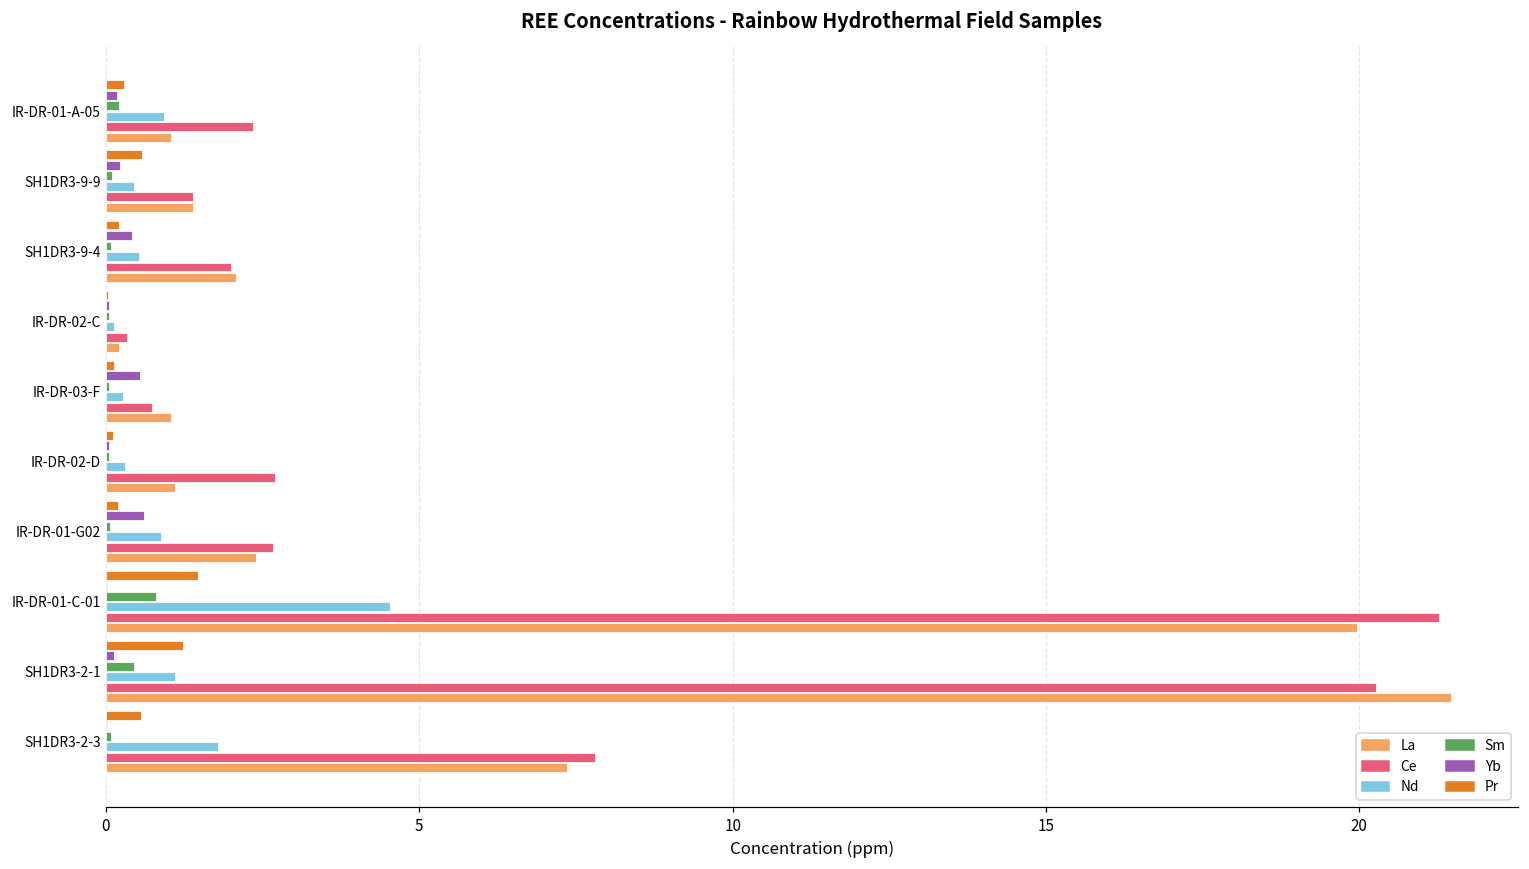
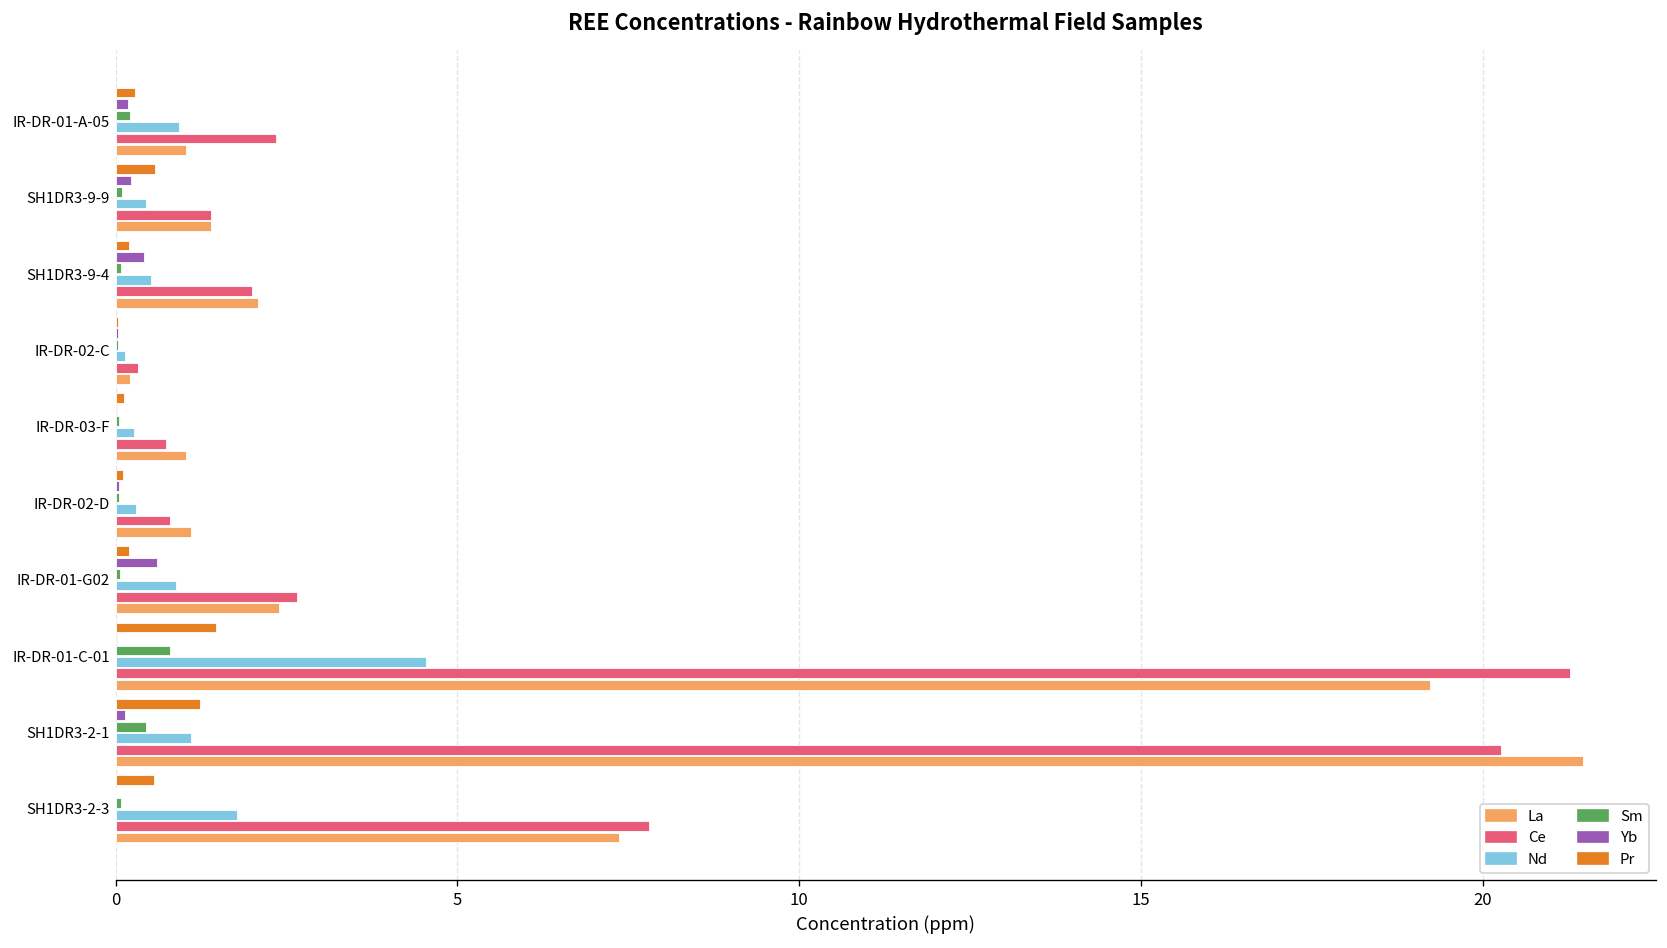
  {
    "La": {
      "IR-DR-01-A-05": 1.0,
      "SH1DR3-9-9": 1.4,
      "SH1DR3-9-4": 2.1,
      "IR-DR-02-C": 0.2,
      "IR-DR-03-F": 1.0,
      "IR-DR-02-D": 1.1,
      "IR-DR-01-G02": 2.4,
-     "IR-DR-01-C-01": 20.0,
+     "IR-DR-01-C-01": 19.2,
      "SH1DR3-2-1": 21.5,
      "SH1DR3-2-3": 7.4
    },
    "Ce": {
      "IR-DR-01-A-05": 2.4,
      "SH1DR3-9-9": 1.4,
      "SH1DR3-9-4": 2.0,
      "IR-DR-02-C": 0.3,
      "IR-DR-03-F": 0.7,
-     "IR-DR-02-D": 2.7,
+     "IR-DR-02-D": 0.8,
      "IR-DR-01-G02": 2.7,
      "IR-DR-01-C-01": 21.3,
      "SH1DR3-2-1": 20.3,
      "SH1DR3-2-3": 7.8
    },
    "Nd": {
      "IR-DR-01-A-05": 0.9,
      "SH1DR3-9-9": 0.4,
      "SH1DR3-9-4": 0.5,
      "IR-DR-02-C": 0.1,
      "IR-DR-03-F": 0.3,
      "IR-DR-02-D": 0.3,
      "IR-DR-01-G02": 0.9,
      "IR-DR-01-C-01": 4.5,
      "SH1DR3-2-1": 1.1,
      "SH1DR3-2-3": 1.8
    },
    "Sm": {
      "IR-DR-01-A-05": 0.2,
      "SH1DR3-9-9": 0.1,
      "SH1DR3-9-4": 0.1,
      "IR-DR-03-F": 0.1,
      "IR-DR-02-D": 0.1,
      "IR-DR-01-G02": 0.1,
      "IR-DR-01-C-01": 0.8,
      "SH1DR3-2-1": 0.4,
      "SH1DR3-2-3": 0.1
    },
    "Yb": {
      "IR-DR-01-A-05": 0.2,
      "SH1DR3-9-9": 0.2,
      "SH1DR3-9-4": 0.4,
-     "IR-DR-03-F": 0.5,
+     "IR-DR-03-F": 0.0,
      "IR-DR-02-D": 0.1,
      "IR-DR-01-G02": 0.6,
      "SH1DR3-2-1": 0.1
    },
    "Pr": {
      "IR-DR-01-A-05": 0.3,
      "SH1DR3-9-9": 0.6,
      "SH1DR3-9-4": 0.2,
      "IR-DR-03-F": 0.1,
      "IR-DR-02-D": 0.1,
      "IR-DR-01-G02": 0.2,
      "IR-DR-01-C-01": 1.5,
      "SH1DR3-2-1": 1.2,
      "SH1DR3-2-3": 0.6
    }
  }
